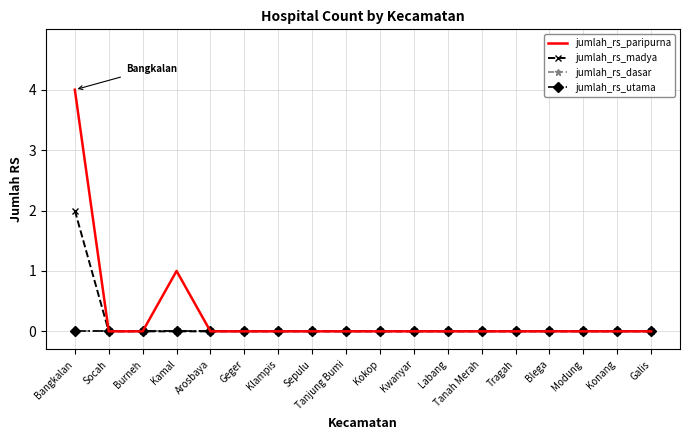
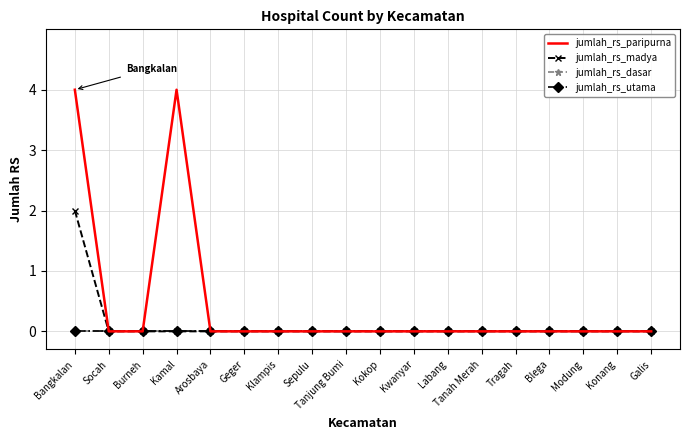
  {
    "jumlah_rs_paripurna": {
      "Bangkalan": 4,
-     "Kamal": 1
+     "Kamal": 4
    }
  }
